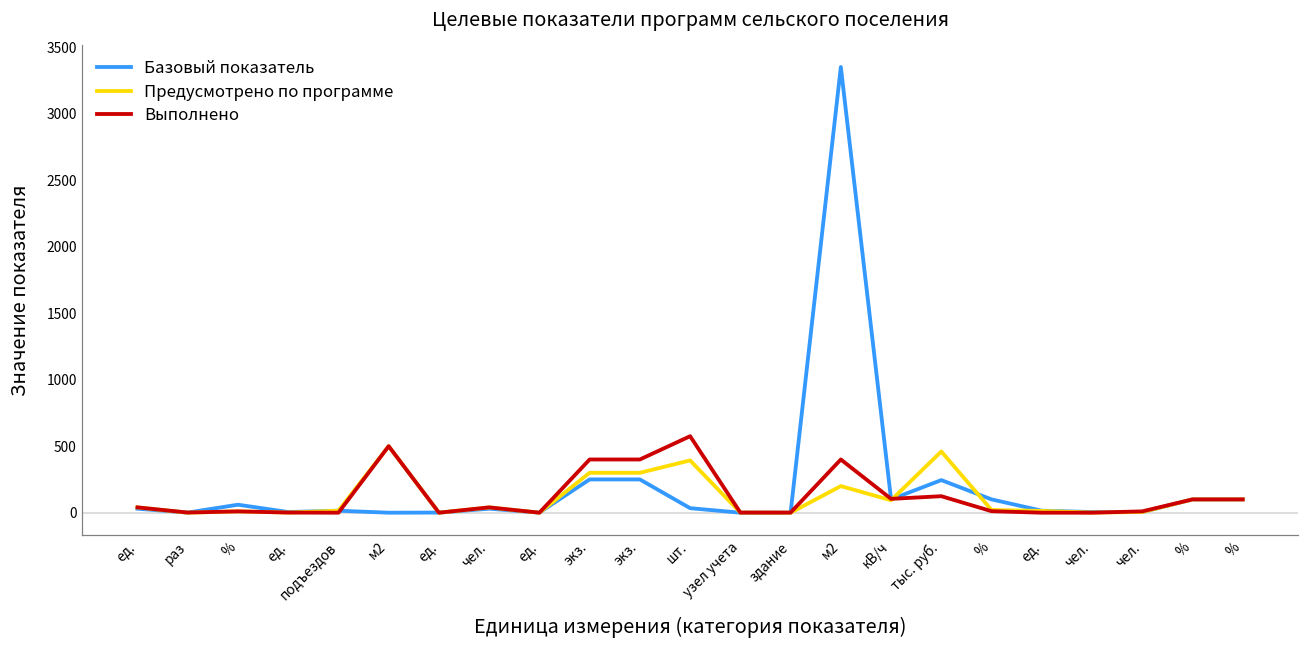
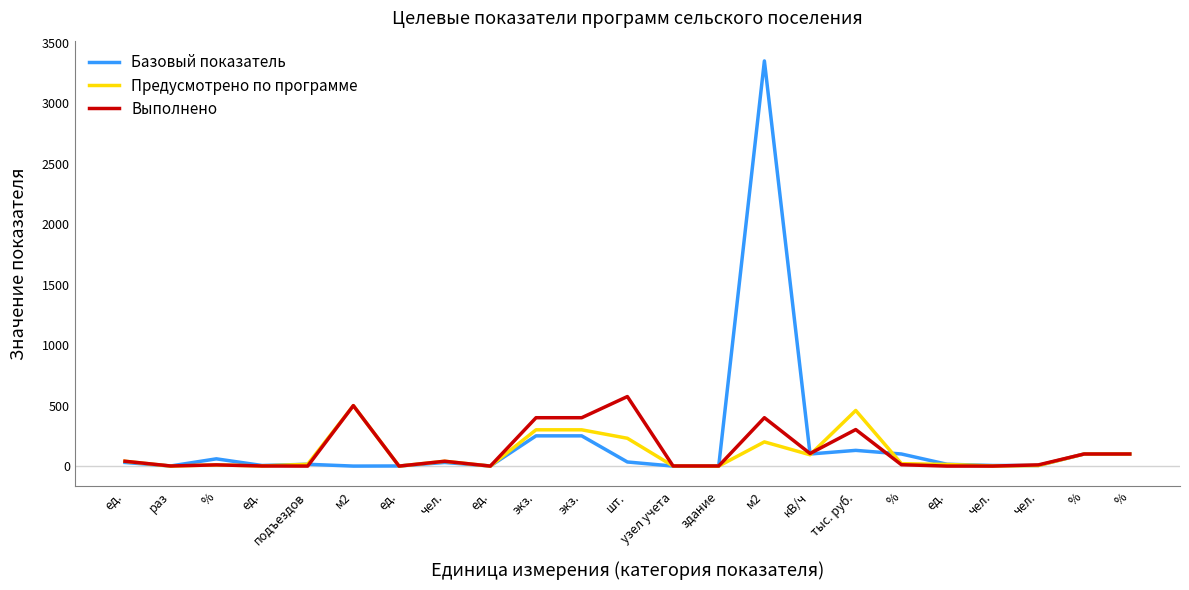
  {
    "Базовый показатель": {
      "шт.": 30,
-     "тыс. руб.": 250
+     "тыс. руб.": 130
    },
    "Предусмотрено по программе": {
-     "шт.": 390,
+     "шт.": 230,
      "тыс. руб.": 460
    },
    "Выполнено": {
      "шт.": 580,
-     "тыс. руб.": 120
+     "тыс. руб.": 300
    }
  }
